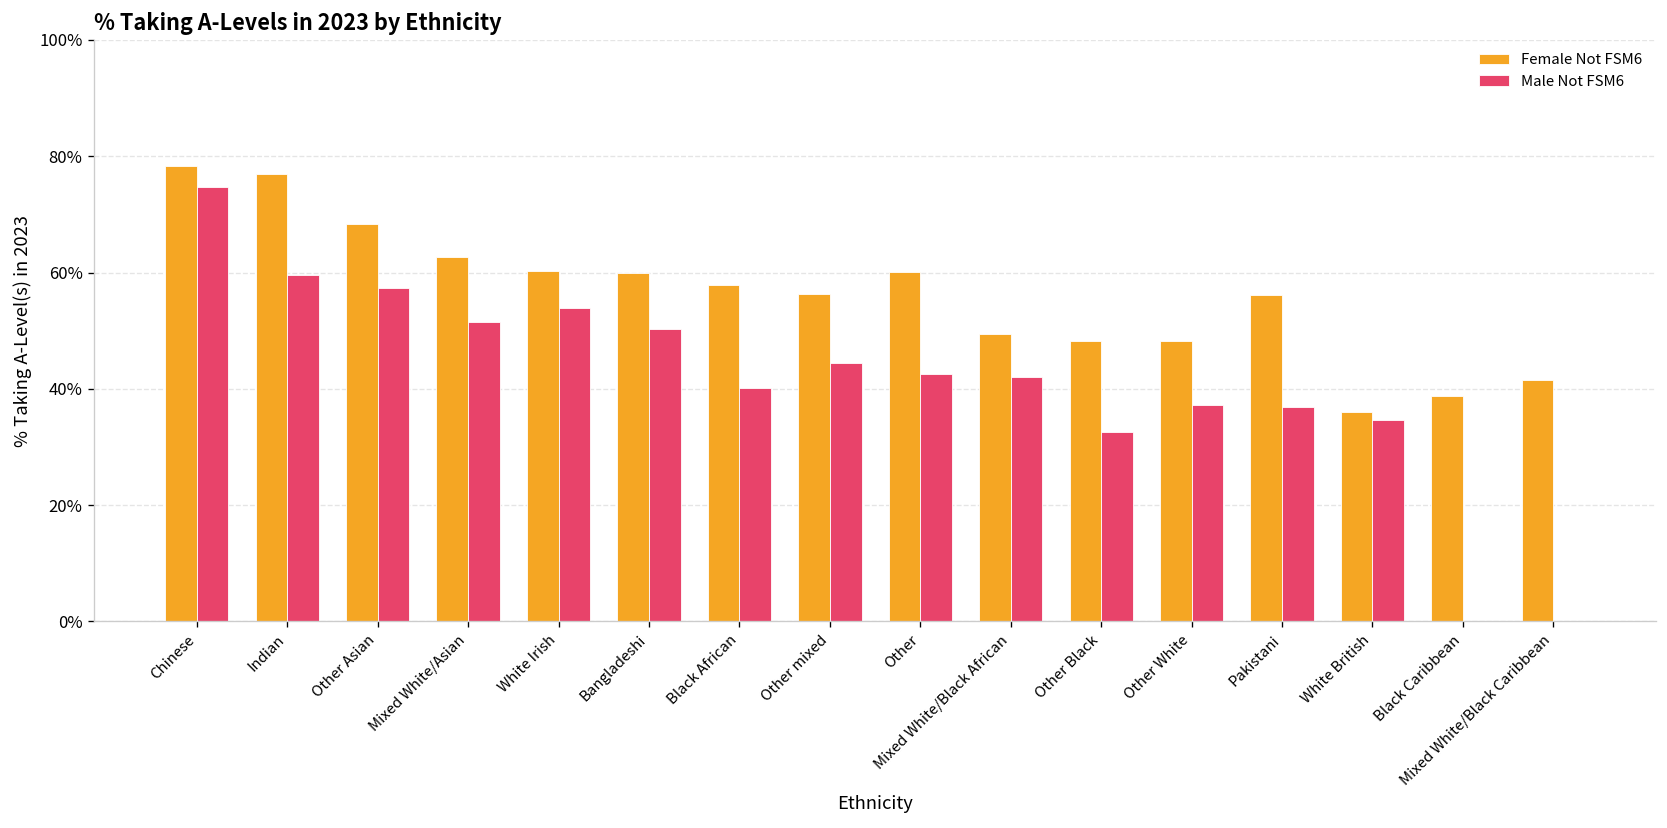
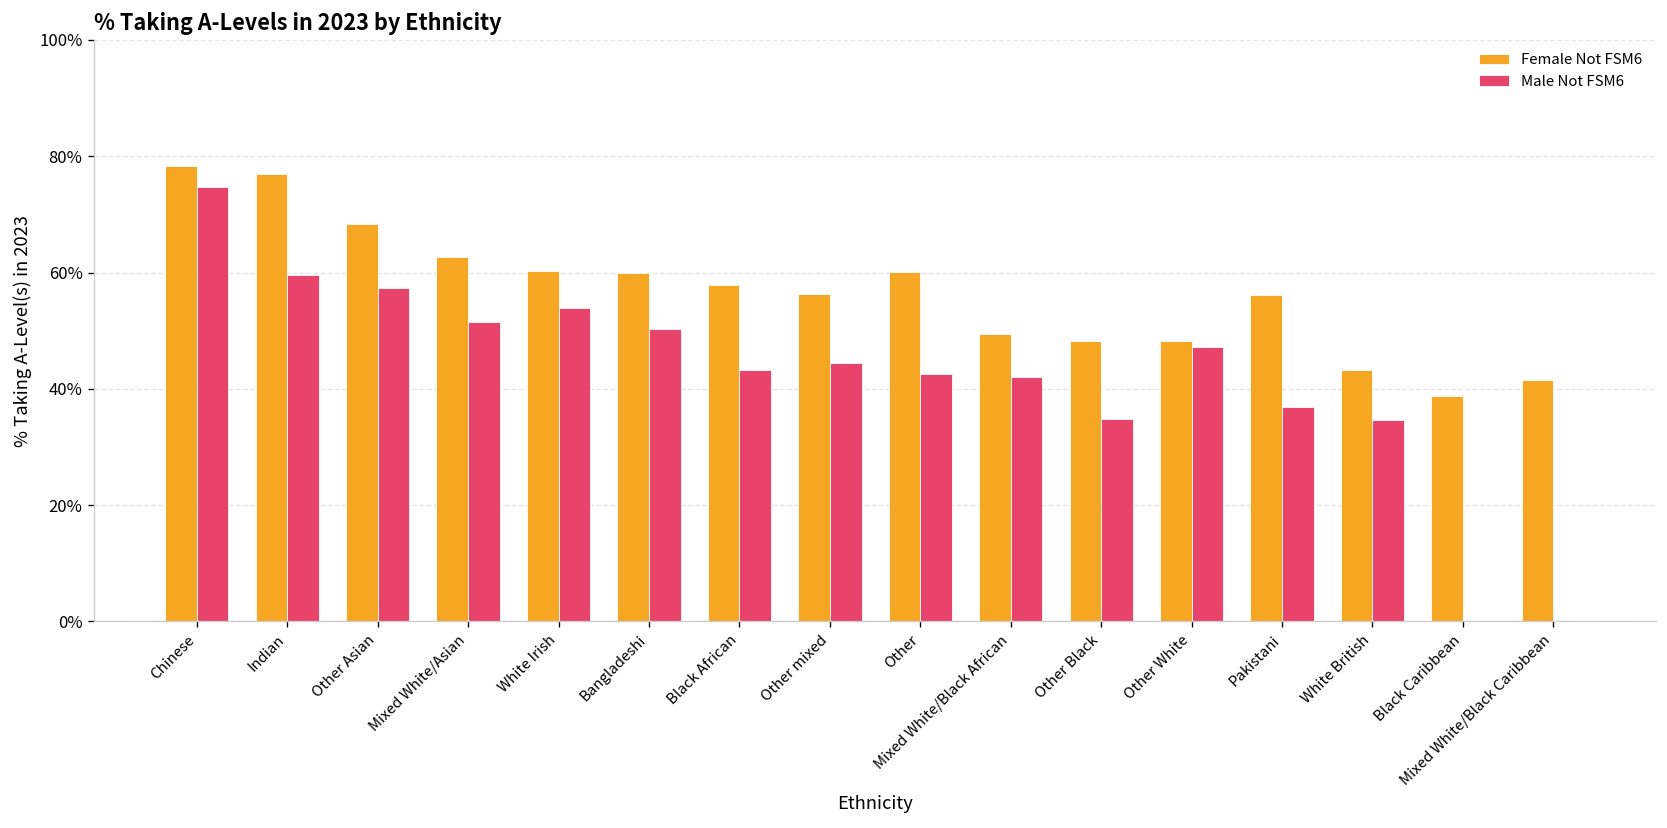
  {
    "Female Not FSM6": {
      "Chinese": "78%",
      "Indian": "77%",
      "Other Asian": "68%",
      "Mixed White/Asian": "63%",
      "White Irish": "60%",
      "Bangladeshi": "60%",
      "Black African": "58%",
      "Other mixed": "56%",
      "Other": "60%",
      "Mixed White/Black African": "49%",
      "Other Black": "48%",
      "Other White": "48%",
      "Pakistani": "56%",
-     "White British": "36%",
+     "White British": "43%",
      "Black Caribbean": "39%",
      "Mixed White/Black Caribbean": "42%"
    },
    "Male Not FSM6": {
      "Chinese": "75%",
      "Indian": "60%",
      "Other Asian": "57%",
      "Mixed White/Asian": "52%",
      "White Irish": "54%",
      "Bangladeshi": "50%",
-     "Black African": "40%",
+     "Black African": "43%",
      "Other mixed": "44%",
      "Other": "43%",
      "Mixed White/Black African": "42%",
-     "Other Black": "33%",
-     "Other White": "37%",
+     "Other Black": "35%",
+     "Other White": "47%",
      "Pakistani": "37%",
      "White British": "35%",
      "Black Caribbean": "0%",
      "Mixed White/Black Caribbean": "0%"
    }
  }
